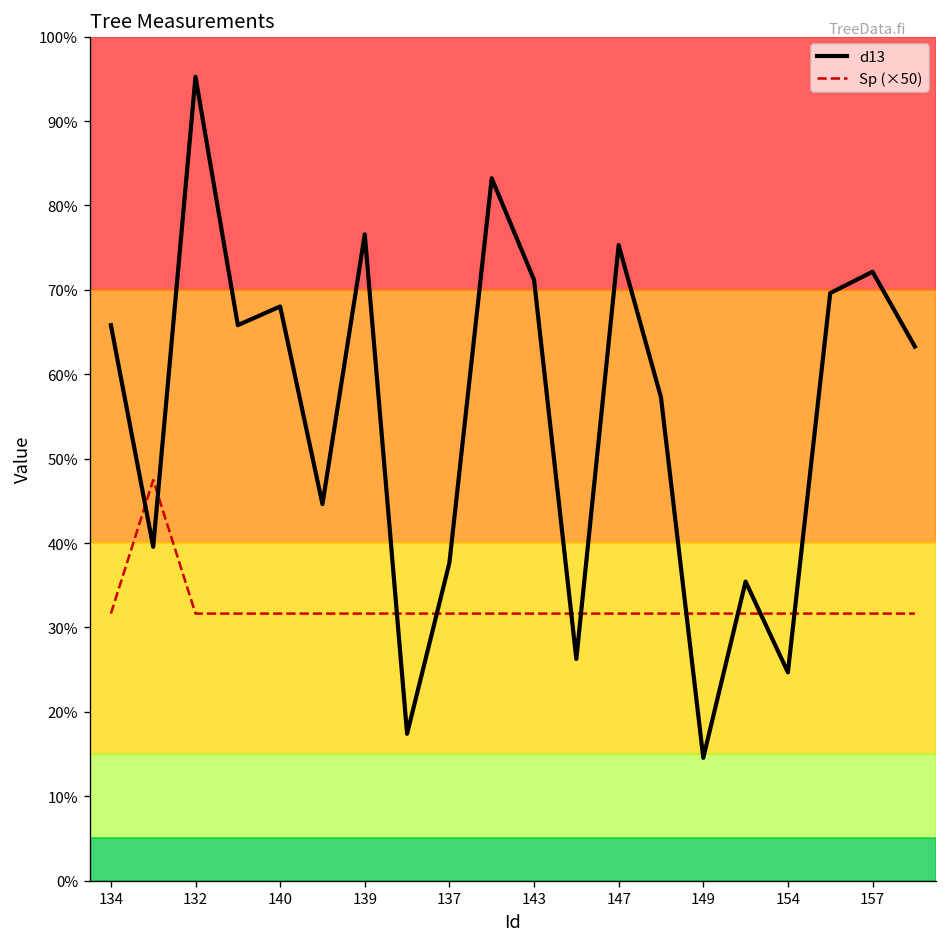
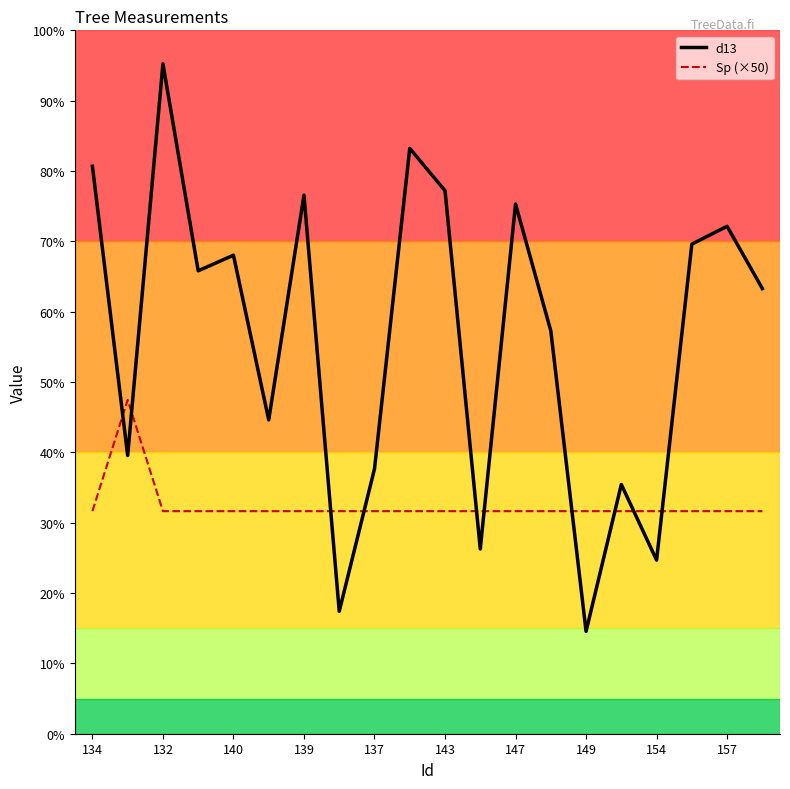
  {
    "d13": {
-     "134": "66%",
+     "134": "81%",
      "132": "95%",
      "140": "68%",
      "139": "77%",
      "137": "38%",
-     "143": "71%",
+     "143": "77%",
      "147": "75%",
      "149": "15%",
      "154": "25%",
      "157": "72%"
    },
    "Sp (×50)": {
      "134": "32%",
      "132": "32%",
      "140": "32%",
      "139": "32%",
      "137": "32%",
      "143": "32%",
      "147": "32%",
      "149": "32%",
      "154": "32%",
      "157": "32%"
    }
  }
